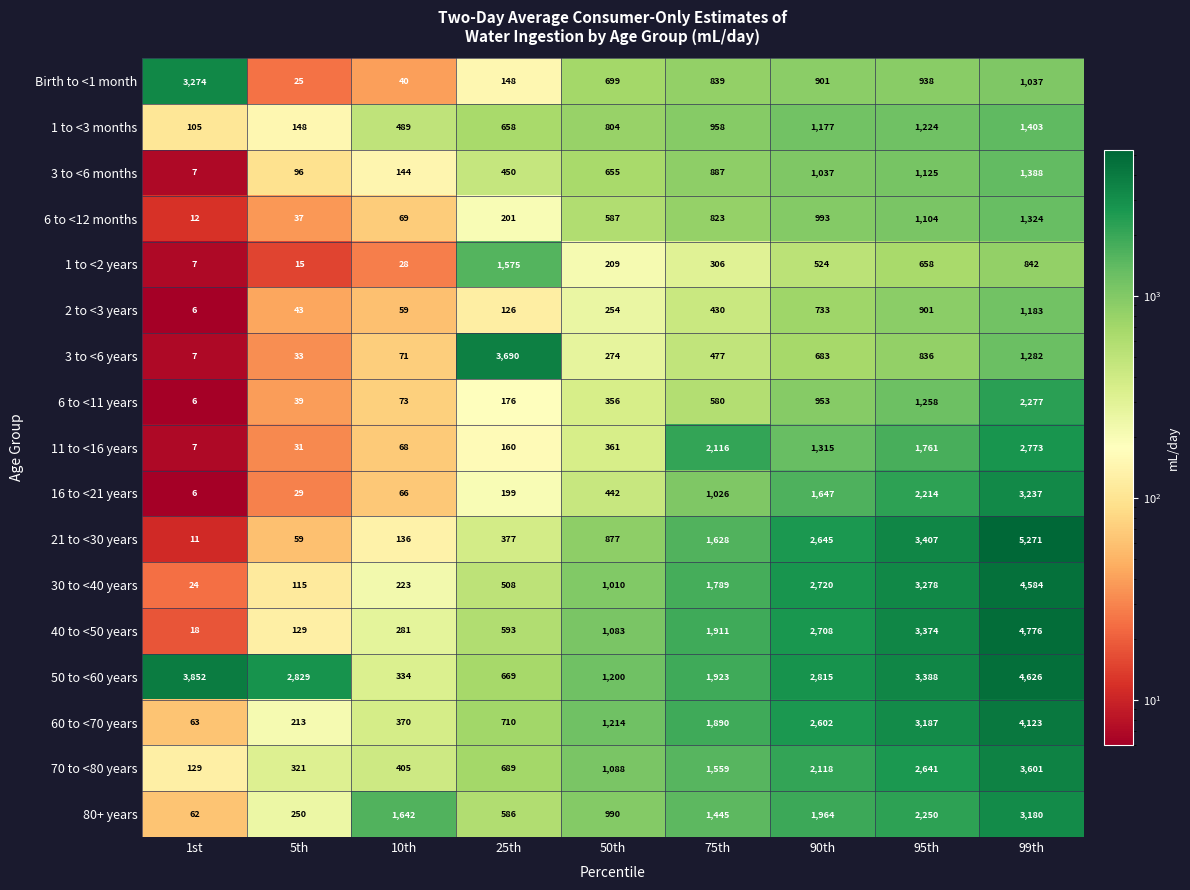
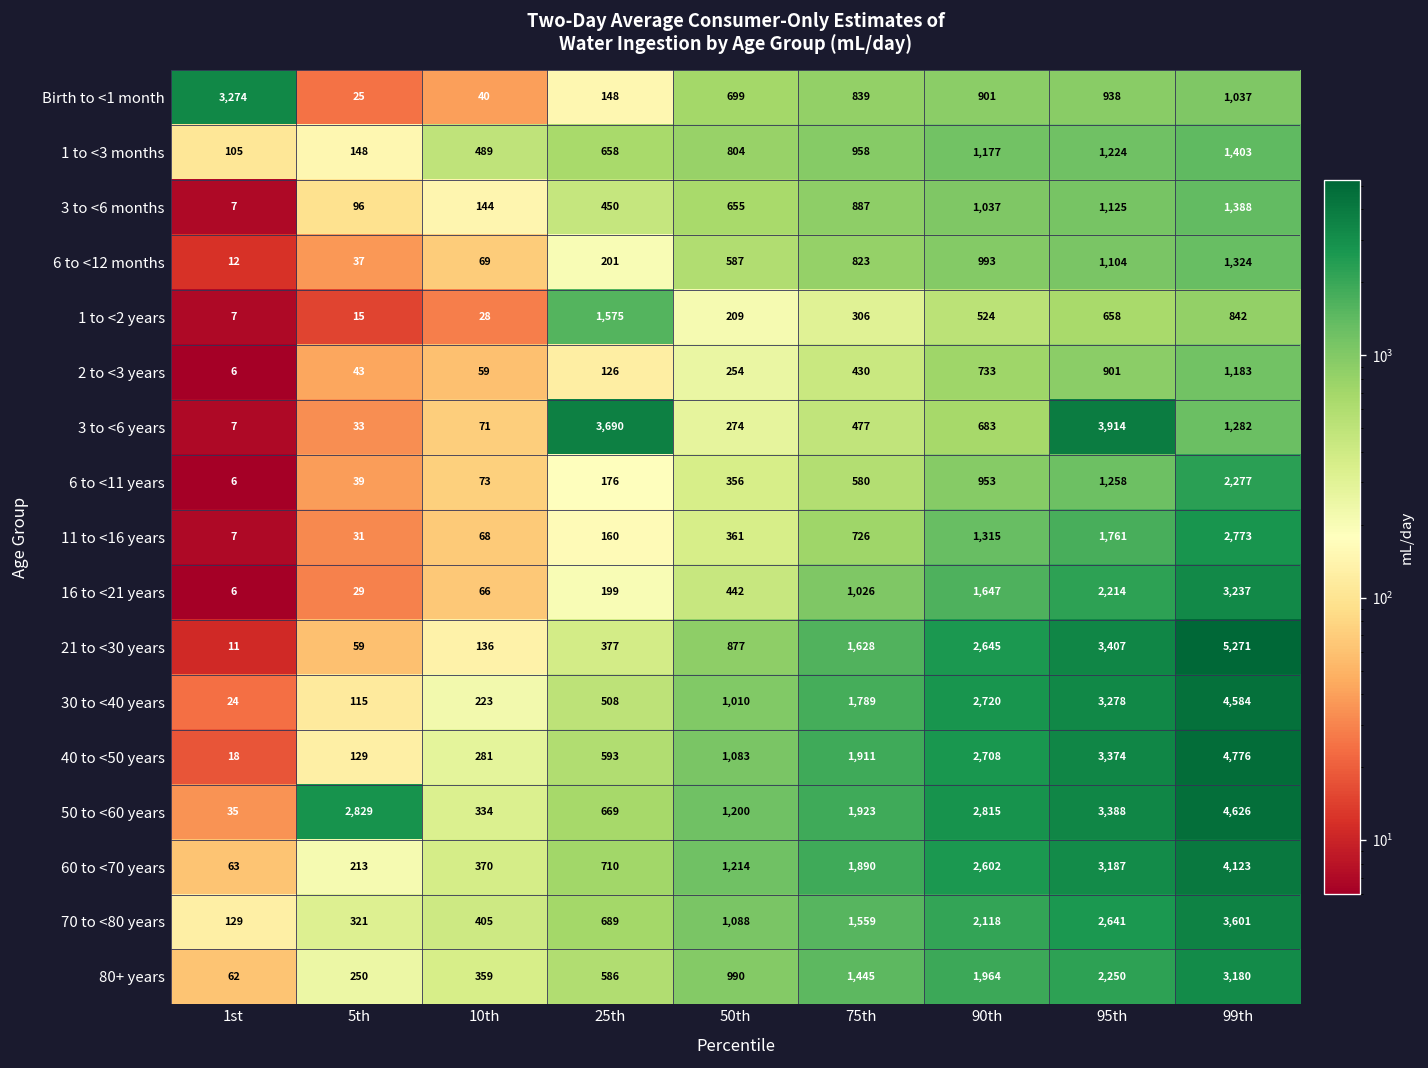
  {
    "Birth to <1 month": {
      "1st": "3,274",
      "5th": "25",
      "10th": "40",
      "25th": "148",
      "50th": "699",
      "75th": "839",
      "90th": "901",
      "95th": "938",
      "99th": "1,037"
    },
    "1 to <3 months": {
      "1st": "105",
      "5th": "148",
      "10th": "489",
      "25th": "658",
      "50th": "804",
      "75th": "958",
      "90th": "1,177",
      "95th": "1,224",
      "99th": "1,403"
    },
    "3 to <6 months": {
      "1st": "7",
      "5th": "96",
      "10th": "144",
      "25th": "450",
      "50th": "655",
      "75th": "887",
      "90th": "1,037",
      "95th": "1,125",
      "99th": "1,388"
    },
    "6 to <12 months": {
      "1st": "12",
      "5th": "37",
      "10th": "69",
      "25th": "201",
      "50th": "587",
      "75th": "823",
      "90th": "993",
      "95th": "1,104",
      "99th": "1,324"
    },
    "1 to <2 years": {
      "1st": "7",
      "5th": "15",
      "10th": "28",
      "25th": "1,575",
      "50th": "209",
      "75th": "306",
      "90th": "524",
      "95th": "658",
      "99th": "842"
    },
    "2 to <3 years": {
      "1st": "6",
      "5th": "43",
      "10th": "59",
      "25th": "126",
      "50th": "254",
      "75th": "430",
      "90th": "733",
      "95th": "901",
      "99th": "1,183"
    },
    "3 to <6 years": {
      "1st": "7",
      "5th": "33",
      "10th": "71",
      "25th": "3,690",
      "50th": "274",
      "75th": "477",
      "90th": "683",
-     "95th": "836",
+     "95th": "3,914",
      "99th": "1,282"
    },
    "6 to <11 years": {
      "1st": "6",
      "5th": "39",
      "10th": "73",
      "25th": "176",
      "50th": "356",
      "75th": "580",
      "90th": "953",
      "95th": "1,258",
      "99th": "2,277"
    },
    "11 to <16 years": {
      "1st": "7",
      "5th": "31",
      "10th": "68",
      "25th": "160",
      "50th": "361",
-     "75th": "2,116",
+     "75th": "726",
      "90th": "1,315",
      "95th": "1,761",
      "99th": "2,773"
    },
    "16 to <21 years": {
      "1st": "6",
      "5th": "29",
      "10th": "66",
      "25th": "199",
      "50th": "442",
      "75th": "1,026",
      "90th": "1,647",
      "95th": "2,214",
      "99th": "3,237"
    },
    "21 to <30 years": {
      "1st": "11",
      "5th": "59",
      "10th": "136",
      "25th": "377",
      "50th": "877",
      "75th": "1,628",
      "90th": "2,645",
      "95th": "3,407",
      "99th": "5,271"
    },
    "30 to <40 years": {
      "1st": "24",
      "5th": "115",
      "10th": "223",
      "25th": "508",
      "50th": "1,010",
      "75th": "1,789",
      "90th": "2,720",
      "95th": "3,278",
      "99th": "4,584"
    },
    "40 to <50 years": {
      "1st": "18",
      "5th": "129",
      "10th": "281",
      "25th": "593",
      "50th": "1,083",
      "75th": "1,911",
      "90th": "2,708",
      "95th": "3,374",
      "99th": "4,776"
    },
    "50 to <60 years": {
-     "1st": "3,852",
+     "1st": "35",
      "5th": "2,829",
      "10th": "334",
      "25th": "669",
      "50th": "1,200",
      "75th": "1,923",
      "90th": "2,815",
      "95th": "3,388",
      "99th": "4,626"
    },
    "60 to <70 years": {
      "1st": "63",
      "5th": "213",
      "10th": "370",
      "25th": "710",
      "50th": "1,214",
      "75th": "1,890",
      "90th": "2,602",
      "95th": "3,187",
      "99th": "4,123"
    },
    "70 to <80 years": {
      "1st": "129",
      "5th": "321",
      "10th": "405",
      "25th": "689",
      "50th": "1,088",
      "75th": "1,559",
      "90th": "2,118",
      "95th": "2,641",
      "99th": "3,601"
    },
    "80+ years": {
      "1st": "62",
      "5th": "250",
-     "10th": "1,642",
+     "10th": "359",
      "25th": "586",
      "50th": "990",
      "75th": "1,445",
      "90th": "1,964",
      "95th": "2,250",
      "99th": "3,180"
    }
  }
